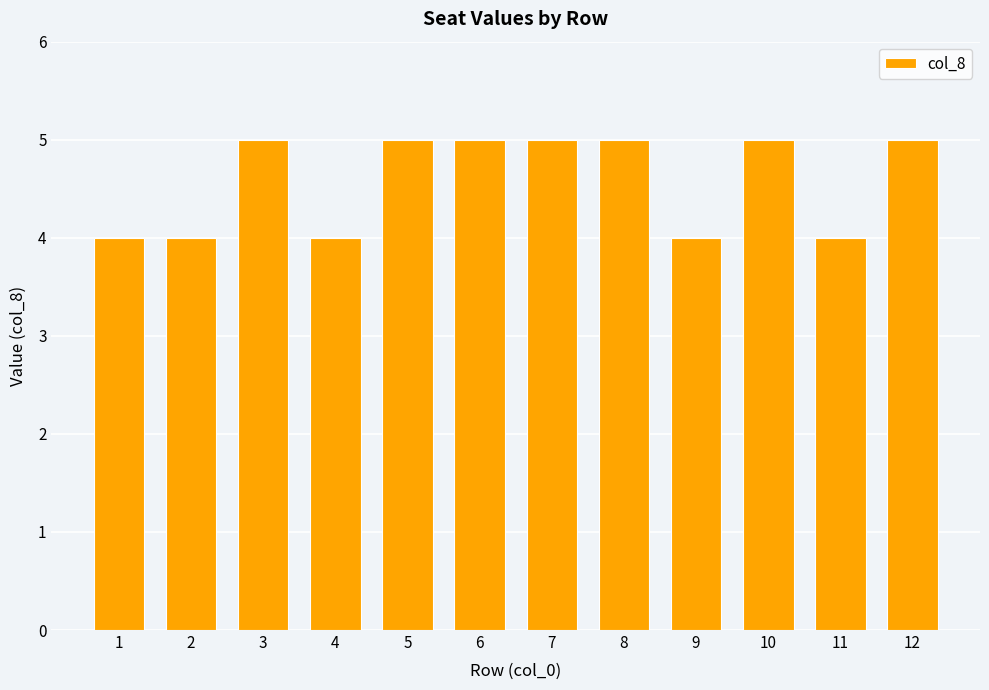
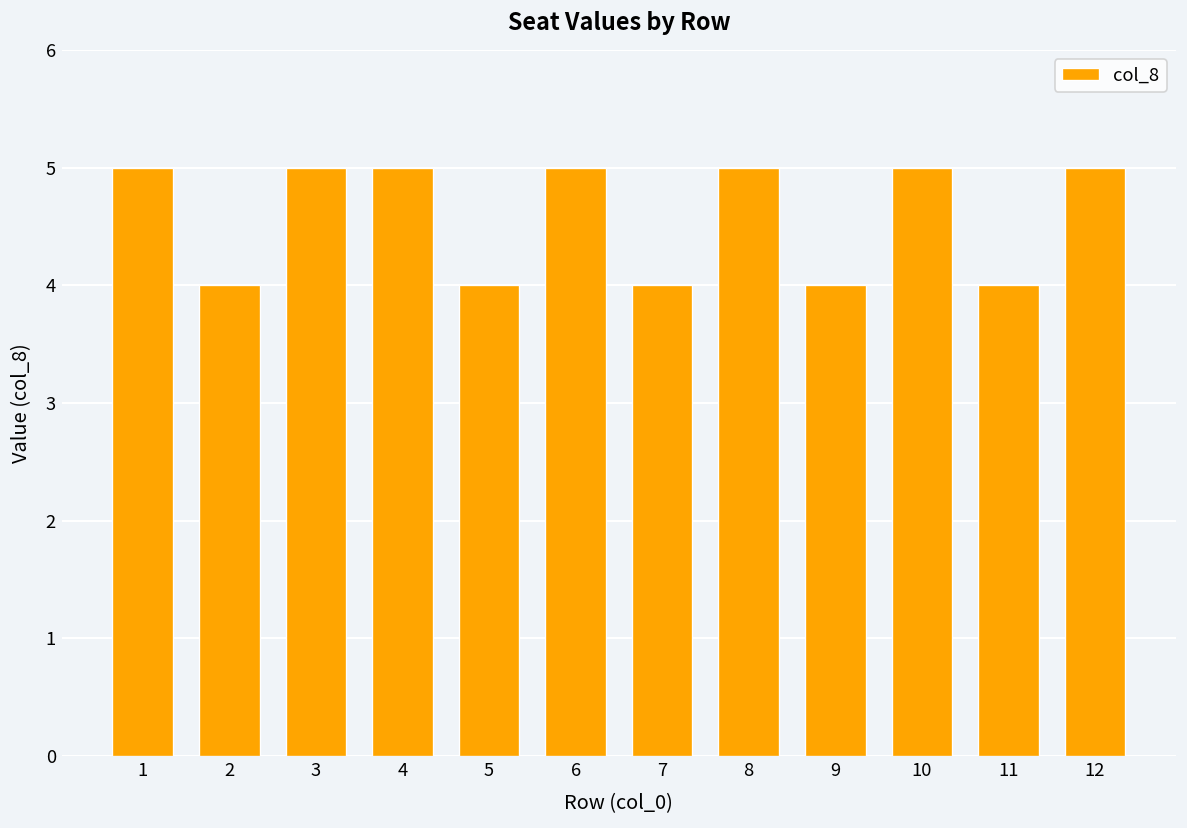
  {
-   "1": 4,
+   "1": 5,
    "2": 4,
    "3": 5,
-   "4": 4,
-   "5": 5,
+   "4": 5,
+   "5": 4,
    "6": 5,
-   "7": 5,
+   "7": 4,
    "8": 5,
    "9": 4,
    "10": 5,
    "11": 4,
    "12": 5
  }
